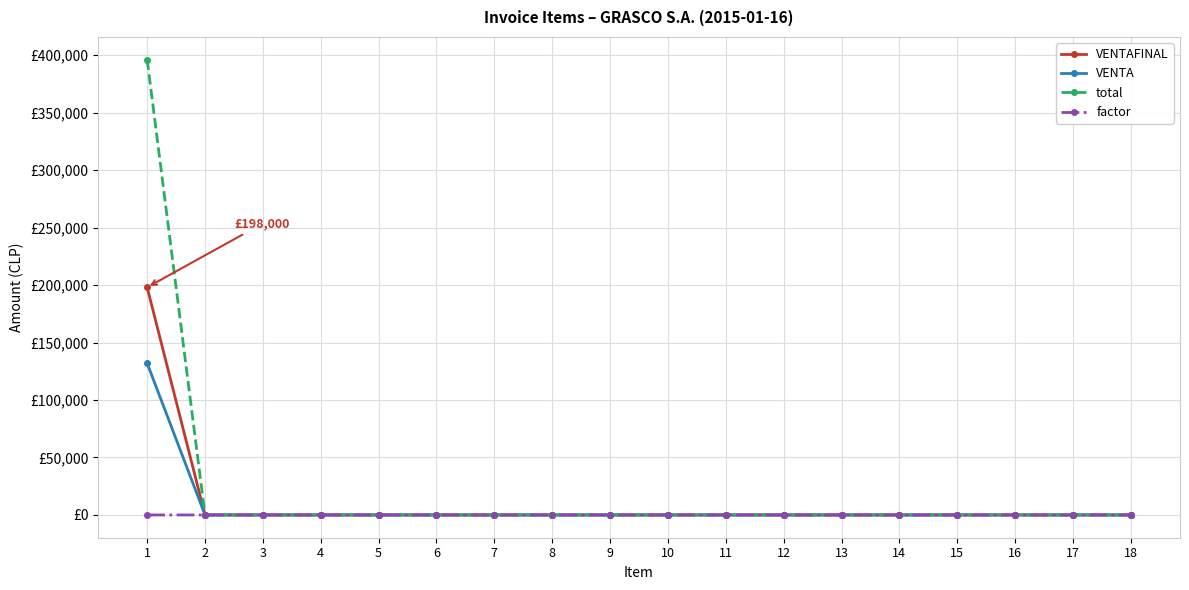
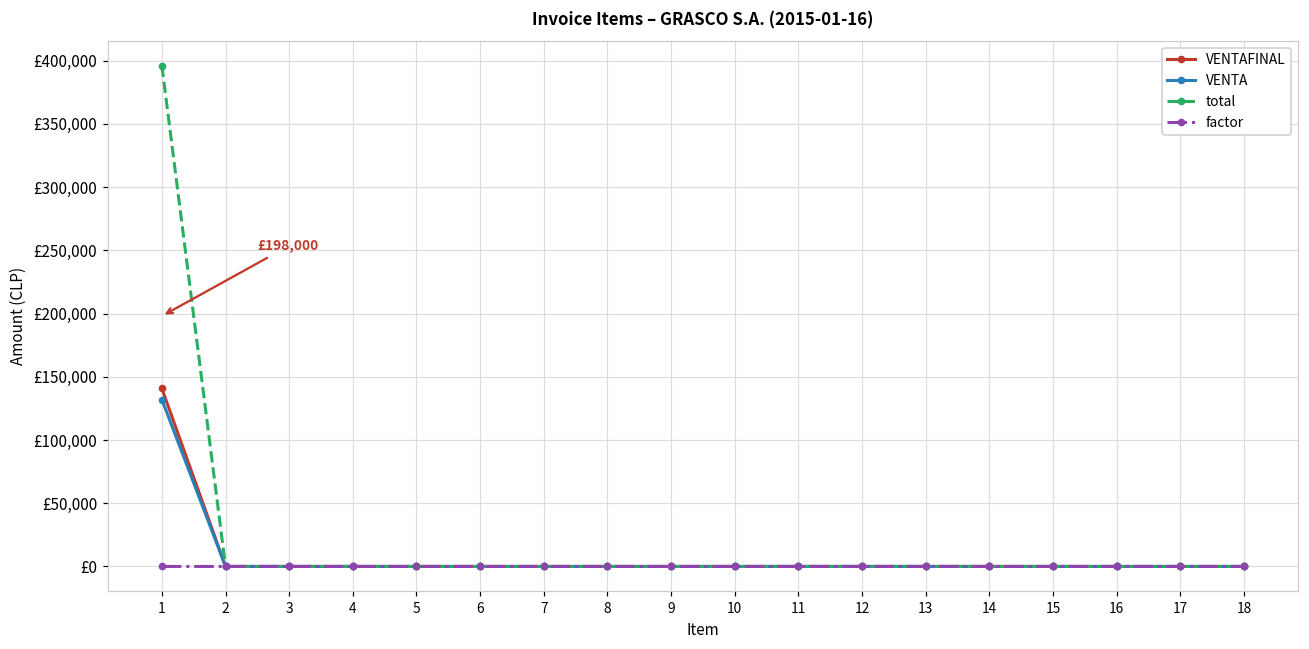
  {
    "VENTAFINAL": {
-     "1": "£198,000"
+     "1": "£141,000"
    },
    "VENTA": {
      "1": "£132,000"
    },
    "total": {
      "1": "£396,000"
    },
    "factor": {
      "1": "£0"
    }
  }
